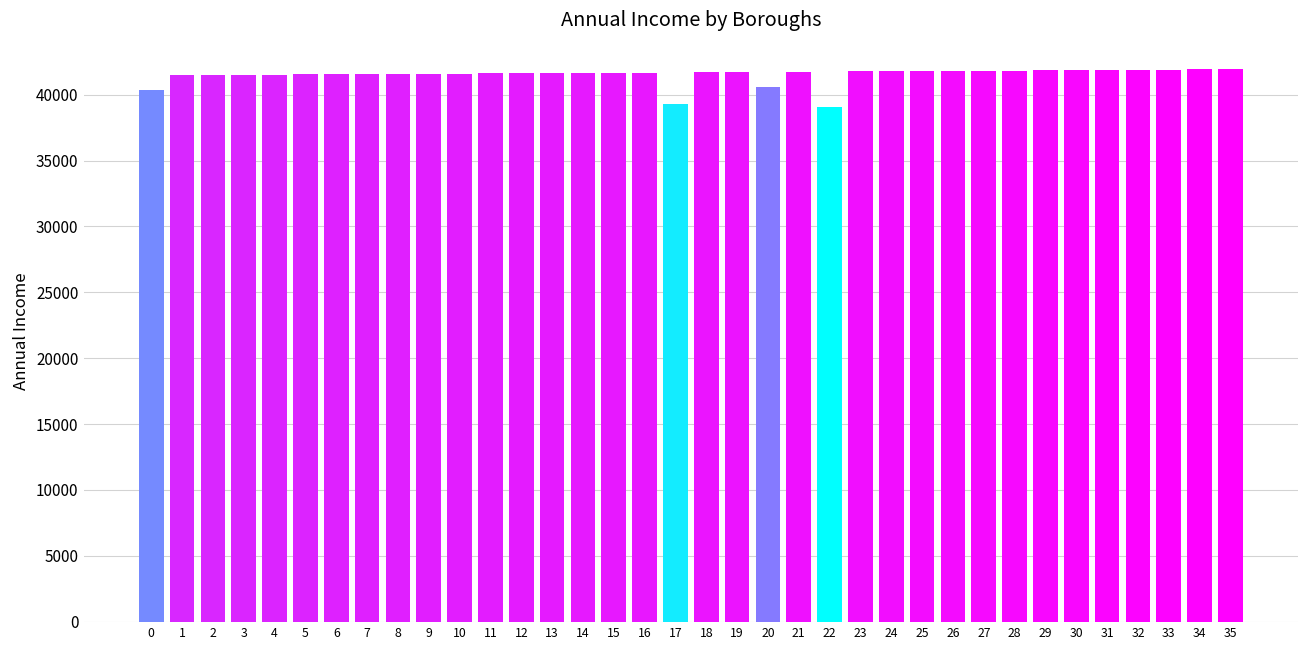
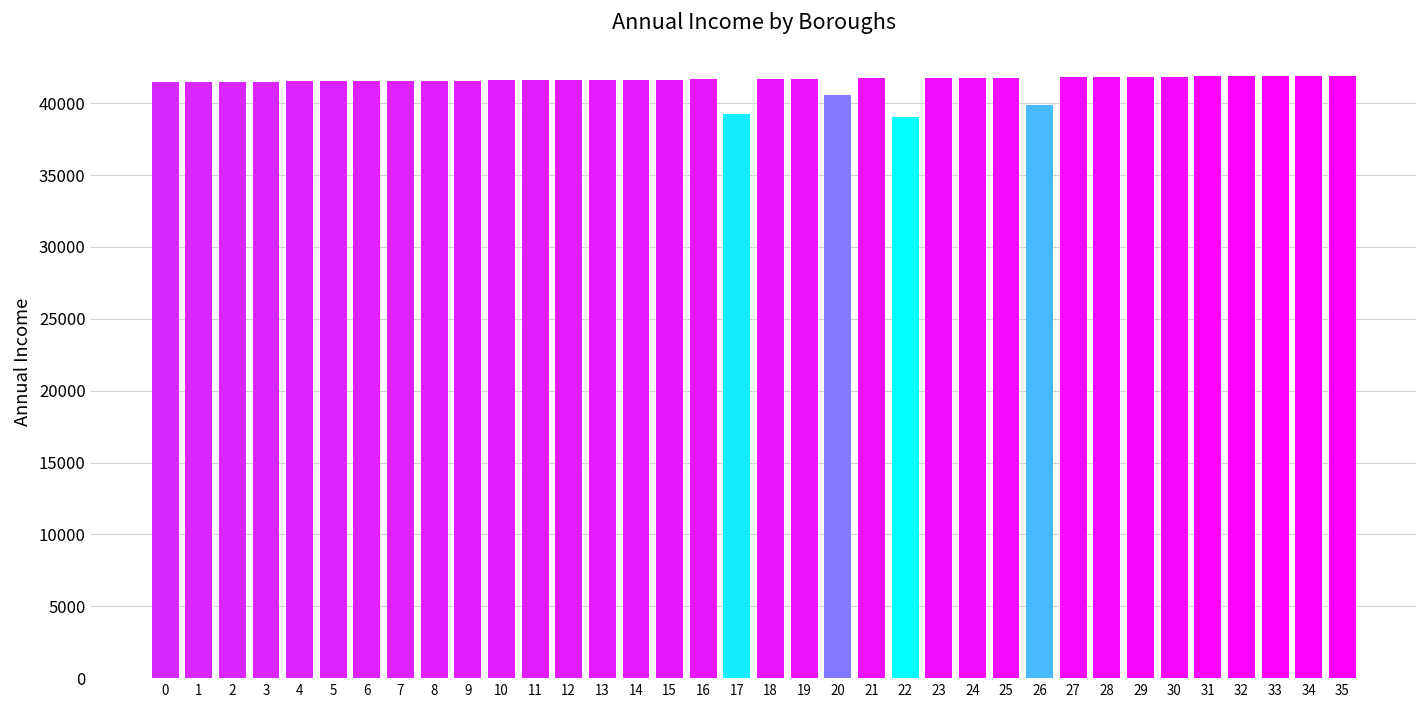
  {
-   "0": 40400,
+   "0": 41500,
    "1": 41500,
    "2": 41500,
    "3": 41500,
    "4": 41500,
    "5": 41500,
    "6": 41500,
    "7": 41600,
    "8": 41600,
    "9": 41600,
    "10": 41600,
    "11": 41600,
    "12": 41600,
    "13": 41600,
    "14": 41600,
    "15": 41700,
    "16": 41700,
    "17": 39300,
    "18": 41700,
    "19": 41700,
    "20": 40600,
    "21": 41700,
    "22": 39100,
    "23": 41800,
    "24": 41800,
    "25": 41800,
-   "26": 41800,
+   "26": 39900,
    "27": 41800,
    "28": 41800,
    "29": 41800,
    "30": 41900,
    "31": 41900,
    "32": 41900,
    "33": 41900,
    "34": 41900,
    "35": 41900
  }
